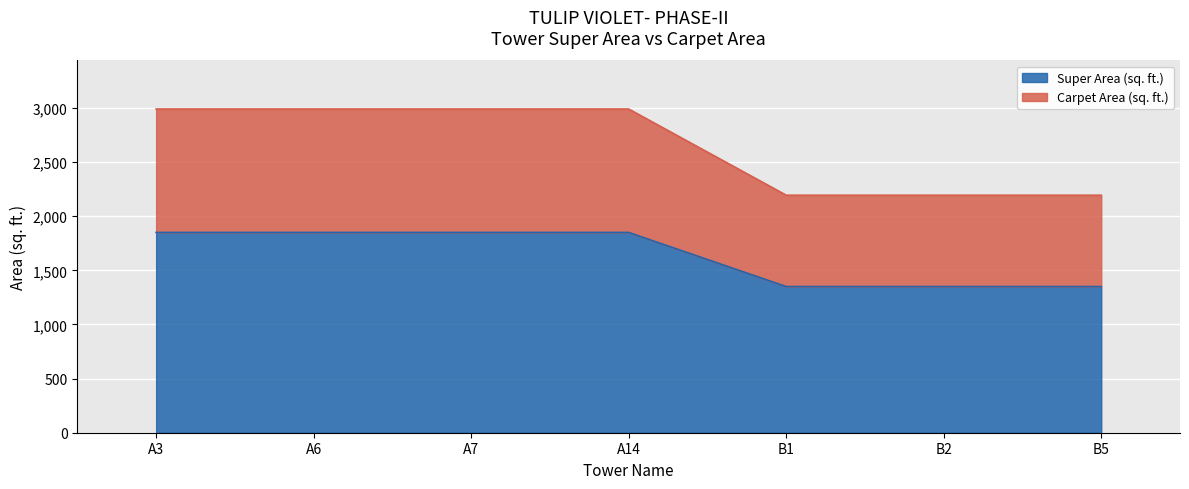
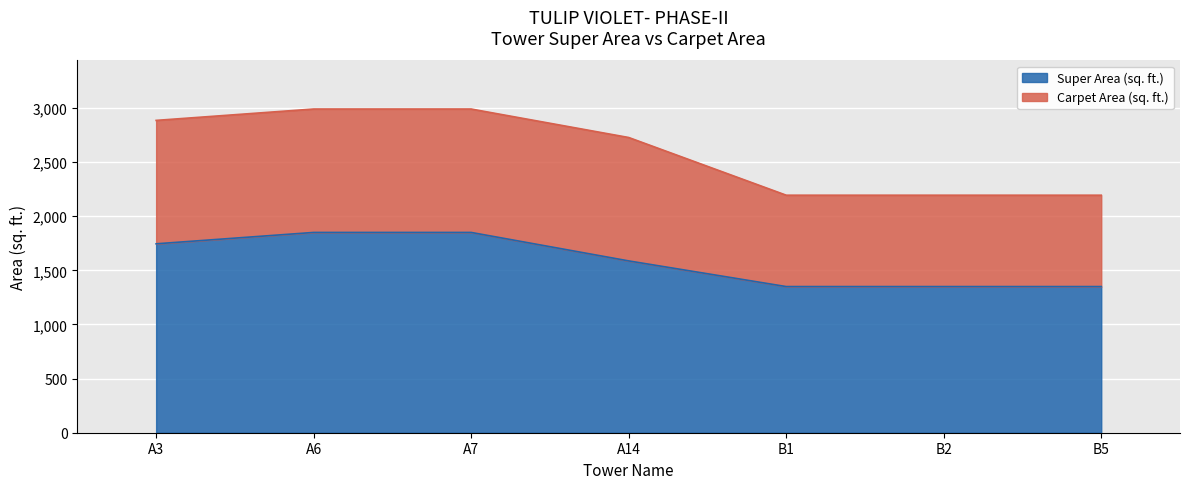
  {
    "Super Area (sq. ft.)": {
-     "A3": "1,850",
+     "A3": "1,750",
      "A6": "1,850",
      "A7": "1,850",
-     "A14": "1,850",
+     "A14": "1,590",
      "B1": "1,350",
      "B2": "1,350",
      "B5": "1,350"
    },
    "Carpet Area (sq. ft.)": {
      "A3": "1,140",
      "A6": "1,140",
      "A7": "1,140",
      "A14": "1,140",
      "B1": "840",
      "B2": "840",
      "B5": "840"
    }
  }
